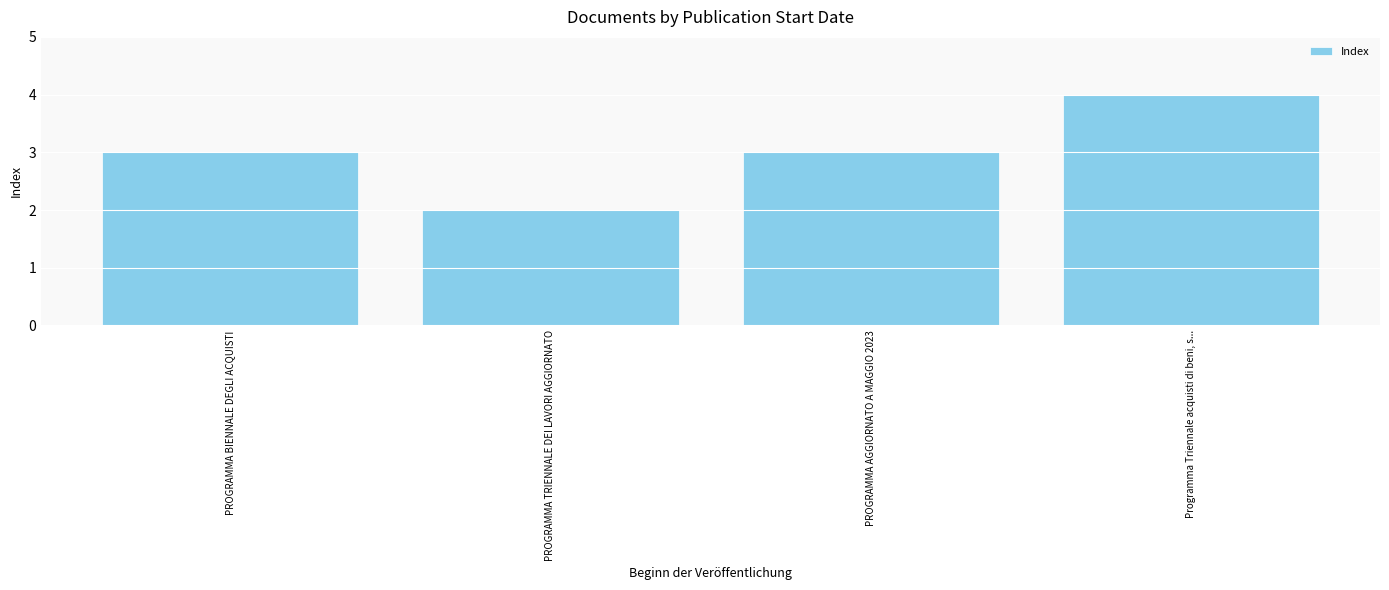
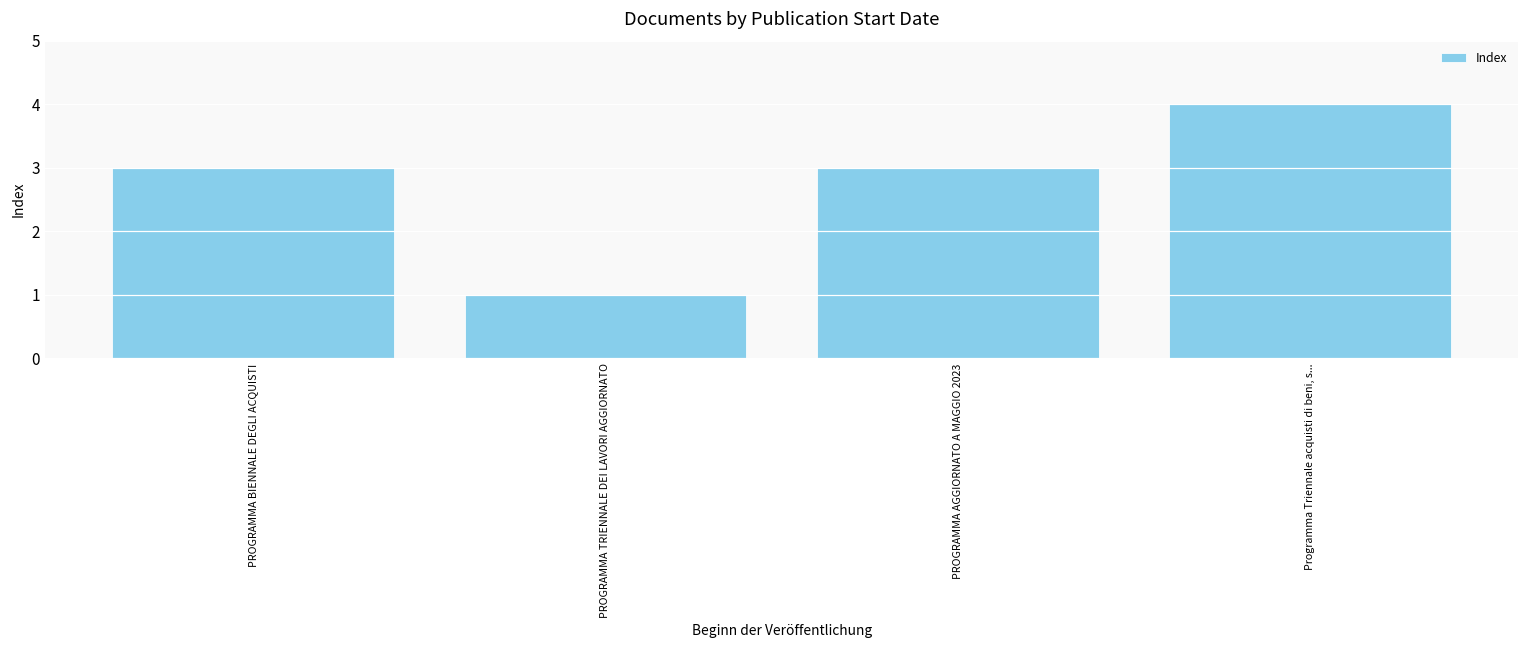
  {
    "PROGRAMMA BIENNALE DEGLI ACQUISTI": 3,
-   "PROGRAMMA TRIENNALE DEI LAVORI AGGIORNATO": 2,
+   "PROGRAMMA TRIENNALE DEI LAVORI AGGIORNATO": 1,
    "PROGRAMMA AGGIORNATO A MAGGIO 2023": 3,
    "Programma Triennale acquisti di beni, s...": 4
  }
